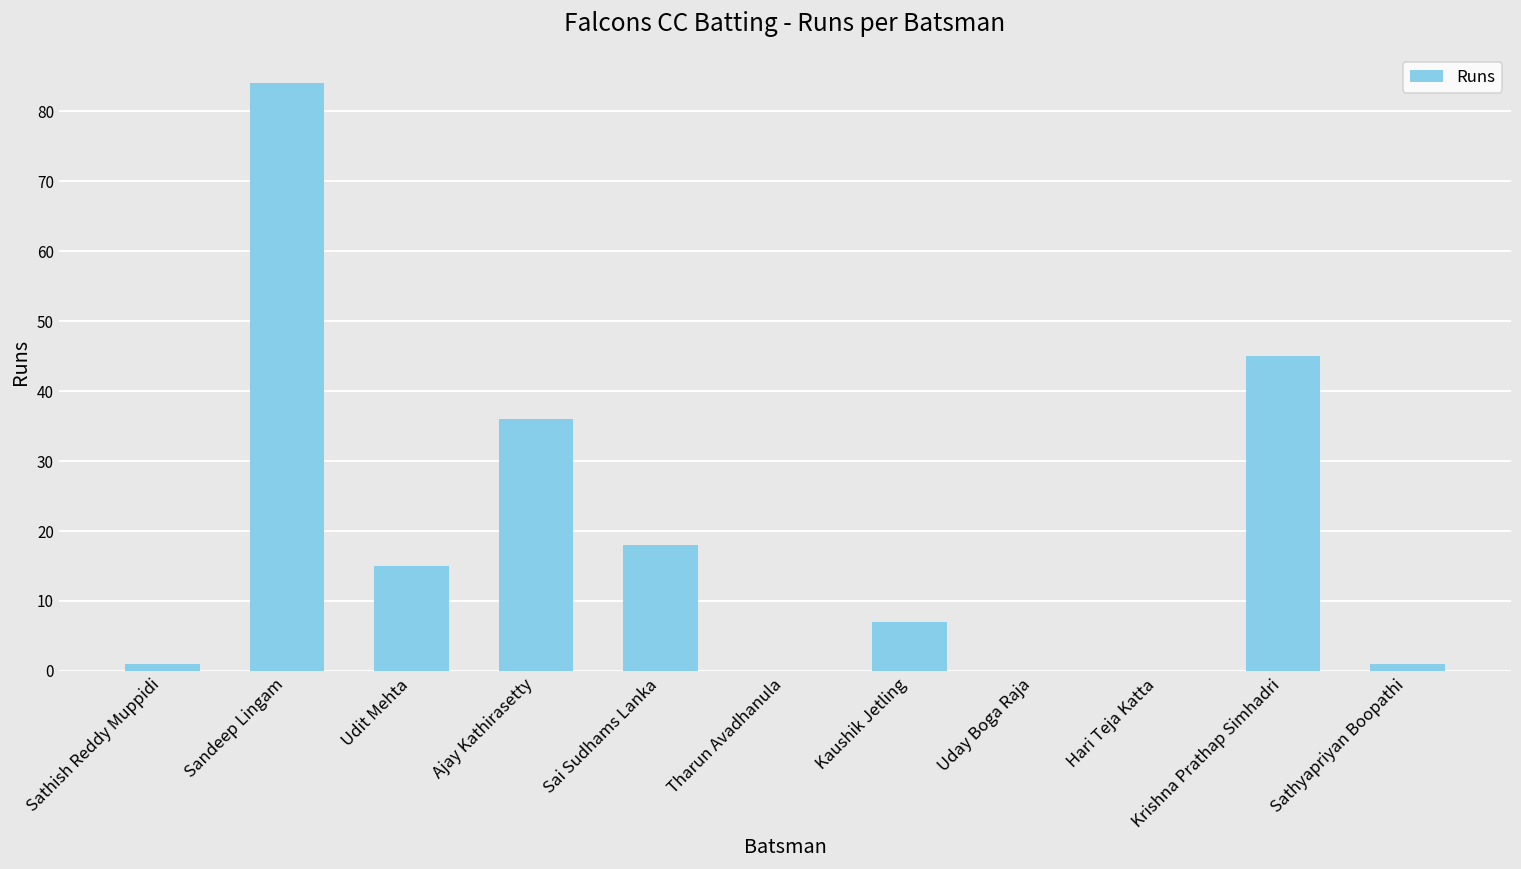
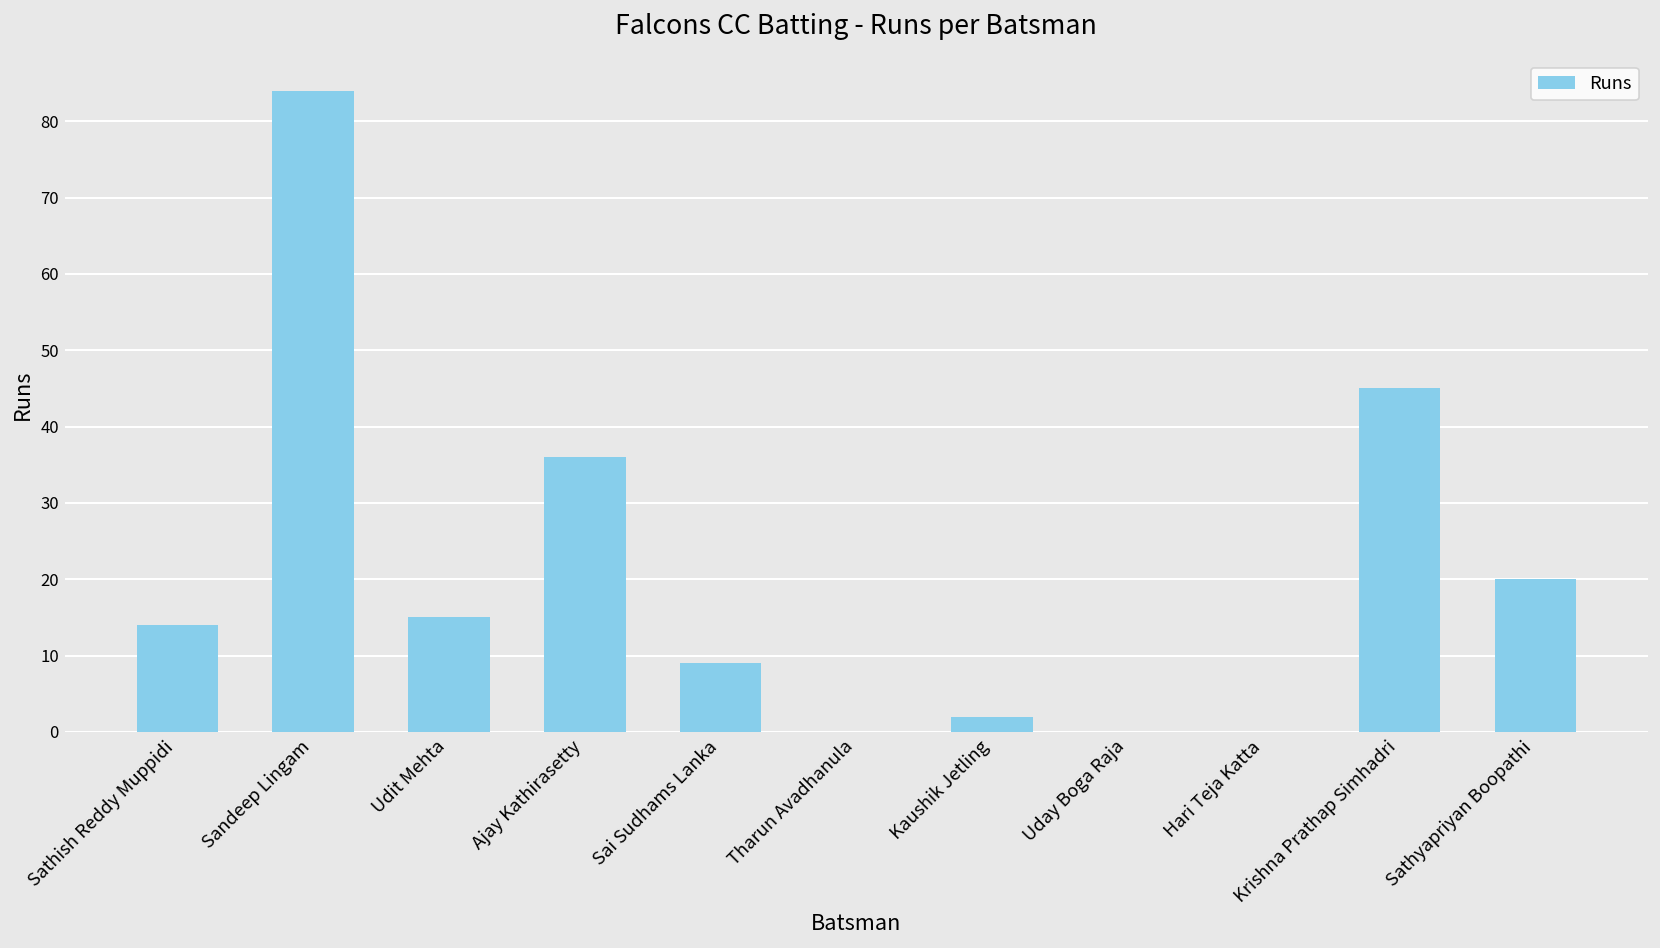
  {
-   "Sathish Reddy Muppidi": 1,
+   "Sathish Reddy Muppidi": 14,
    "Sandeep Lingam": 84,
    "Udit Mehta": 15,
    "Ajay Kathirasetty": 36,
-   "Sai Sudhams Lanka": 18,
+   "Sai Sudhams Lanka": 9,
    "Tharun Avadhanula": 0,
-   "Kaushik Jetling": 7,
+   "Kaushik Jetling": 2,
    "Uday Boga Raja": 0,
    "Hari Teja Katta": 0,
    "Krishna Prathap Simhadri": 45,
-   "Sathyapriyan Boopathi": 1
+   "Sathyapriyan Boopathi": 20
  }
